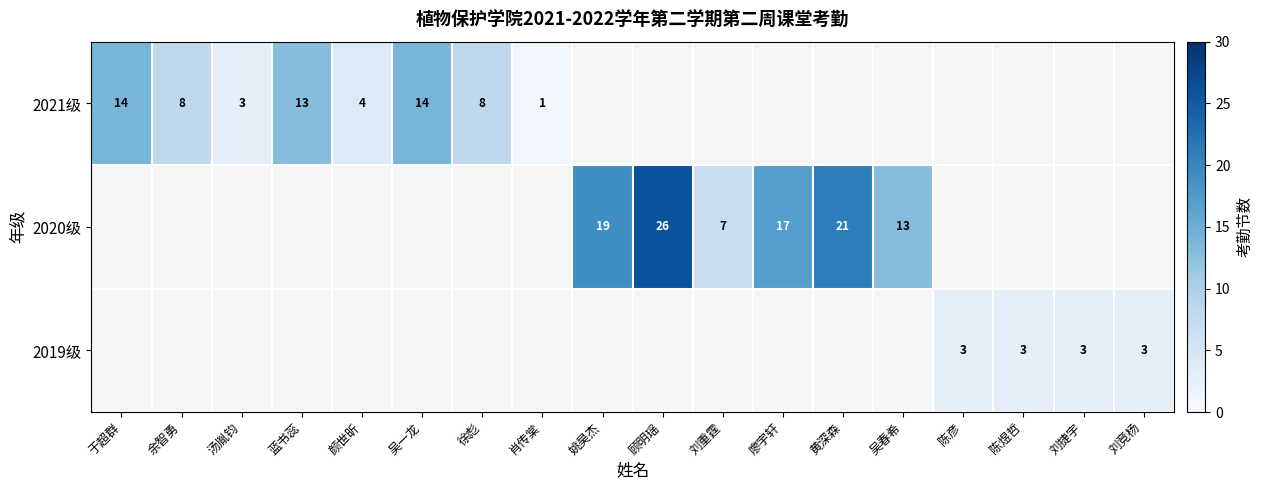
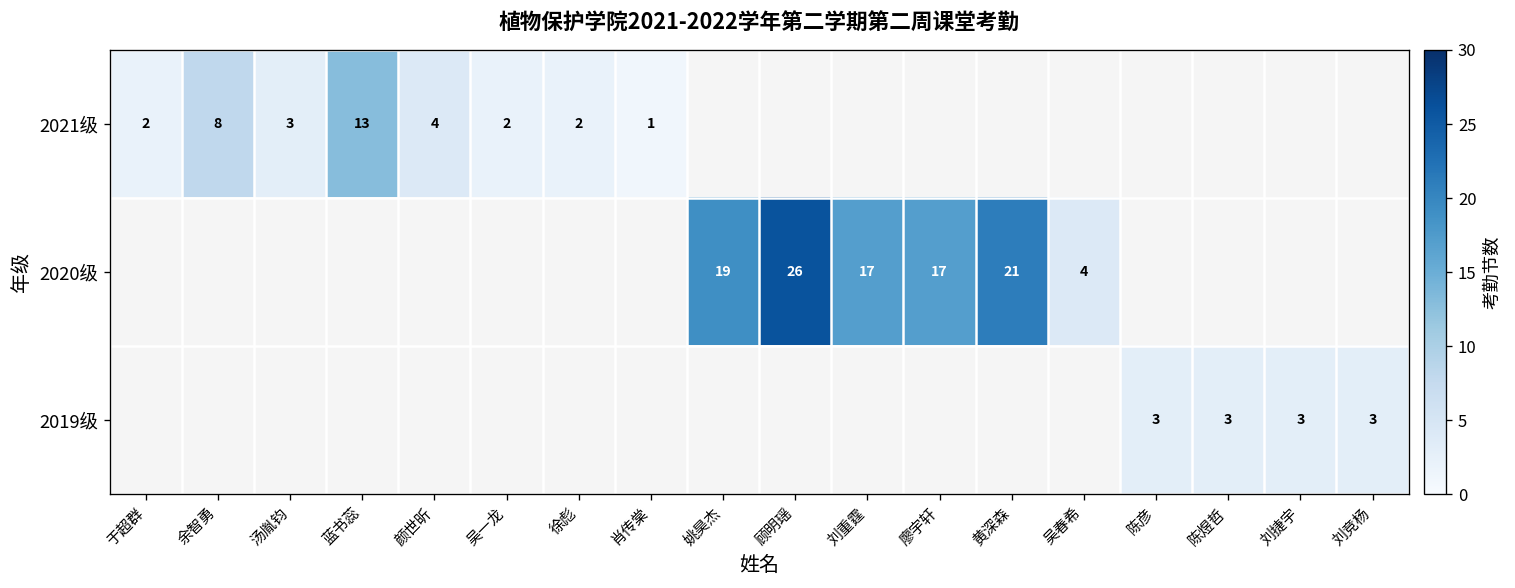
  {
    "2021级": {
-     "于超群": 14,
+     "于超群": 2,
      "余智勇": 8,
      "汤胤钧": 3,
      "蓝书蕊": 13,
      "颜世昕": 4,
-     "吴一龙": 14,
-     "徐彪": 8,
+     "吴一龙": 2,
+     "徐彪": 2,
      "肖传棠": 1
    },
    "2020级": {
      "姚昊杰": 19,
      "顾明瑶": 26,
-     "刘重霆": 7,
+     "刘重霆": 17,
      "廖宇轩": 17,
      "黄深森": 21,
-     "吴春希": 13
+     "吴春希": 4
    },
    "2019级": {
      "陈彦": 3,
      "陈煜哲": 3,
      "刘捷宇": 3,
      "刘竞杨": 3
    }
  }
